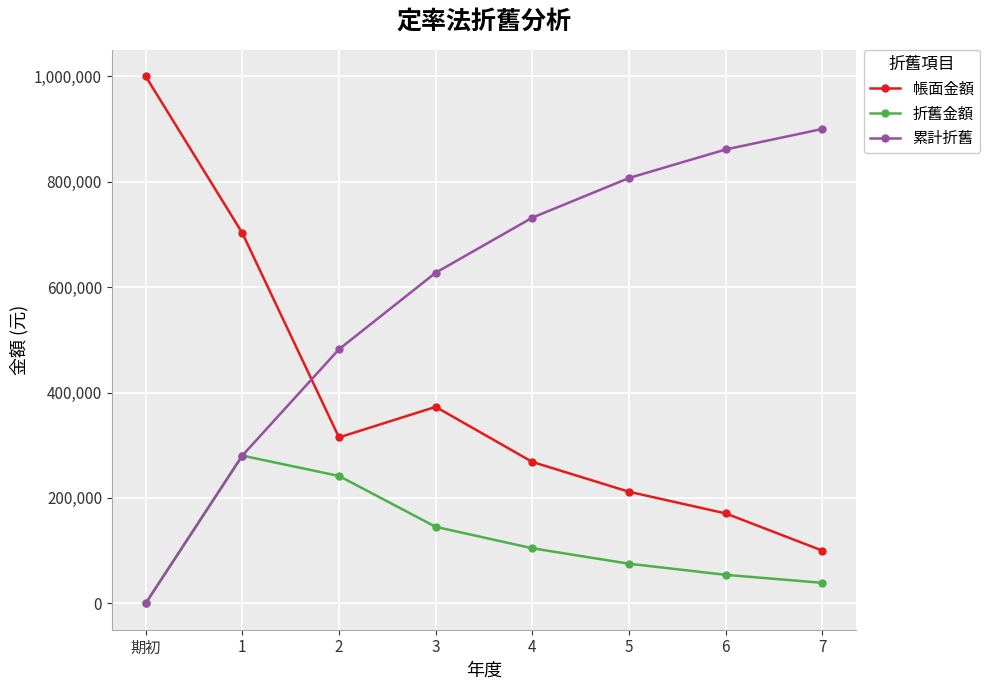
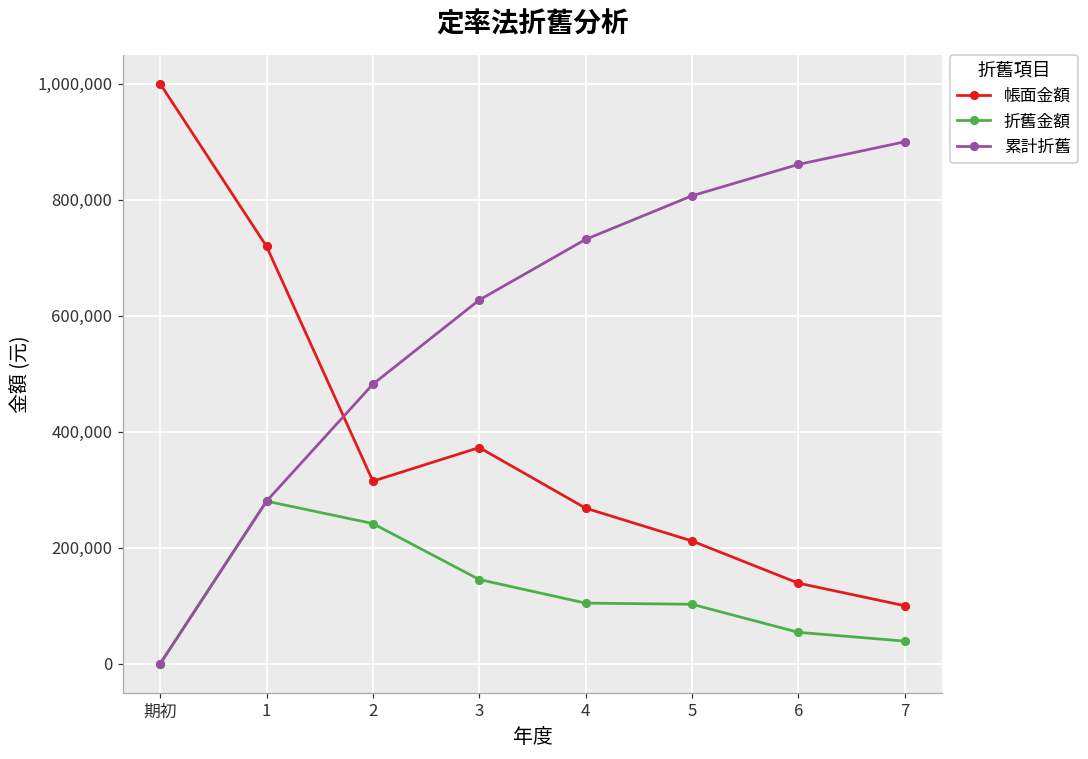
  {
    "帳面金額": {
      "期初": "1,000,000",
-     "1": "700,000",
+     "1": "720,000",
      "2": "310,000",
      "3": "370,000",
      "4": "270,000",
      "5": "210,000",
-     "6": "170,000",
+     "6": "140,000",
      "7": "100,000"
    },
    "折舊金額": {
      "2": "240,000",
      "3": "150,000",
      "4": "100,000",
-     "5": "80,000",
+     "5": "100,000",
      "6": "50,000",
      "7": "40,000"
    },
    "累計折舊": {
      "2": "480,000",
      "3": "630,000",
      "4": "730,000",
      "5": "810,000",
      "6": "860,000",
      "7": "900,000"
    }
  }
